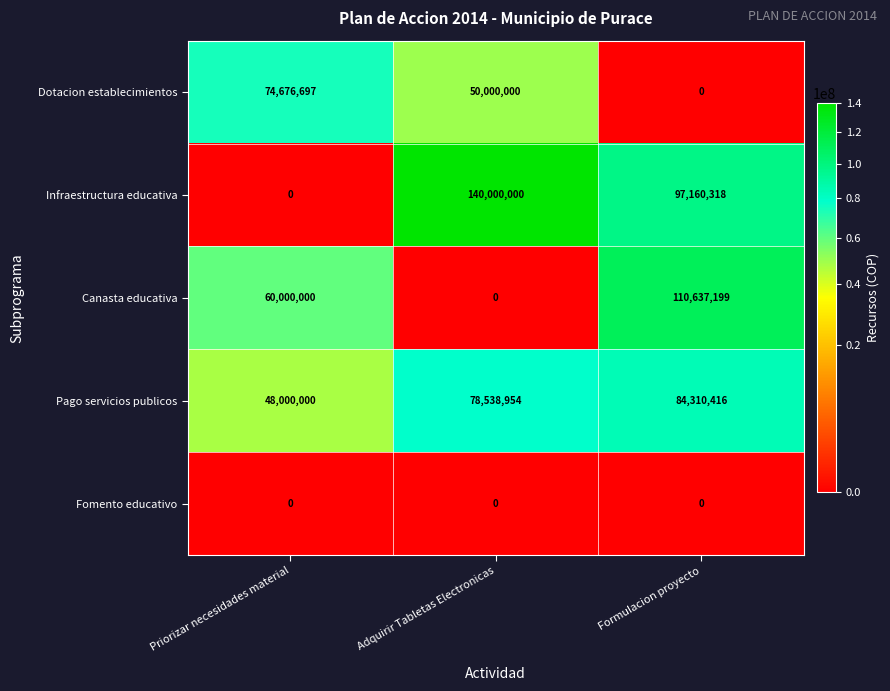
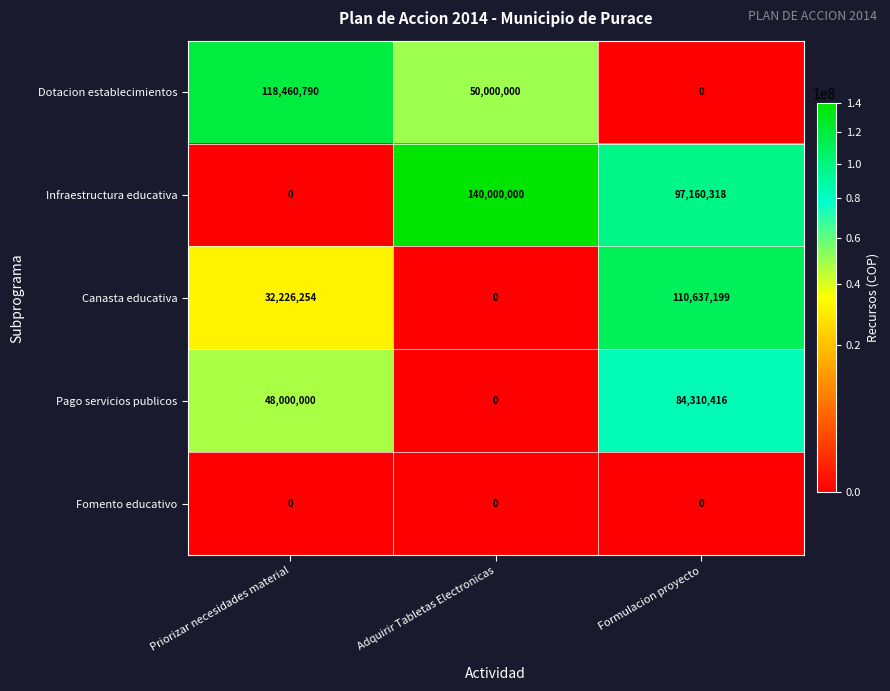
  {
    "Dotacion establecimientos": {
-     "Priorizar necesidades material": "74,676,697",
+     "Priorizar necesidades material": "118,460,790",
      "Adquirir Tabletas Electronicas": "50,000,000",
      "Formulacion proyecto": "0"
    },
    "Infraestructura educativa": {
      "Priorizar necesidades material": "0",
      "Adquirir Tabletas Electronicas": "140,000,000",
      "Formulacion proyecto": "97,160,318"
    },
    "Canasta educativa": {
-     "Priorizar necesidades material": "60,000,000",
+     "Priorizar necesidades material": "32,226,254",
      "Adquirir Tabletas Electronicas": "0",
      "Formulacion proyecto": "110,637,199"
    },
    "Pago servicios publicos": {
      "Priorizar necesidades material": "48,000,000",
-     "Adquirir Tabletas Electronicas": "78,538,954",
+     "Adquirir Tabletas Electronicas": "0",
      "Formulacion proyecto": "84,310,416"
    },
    "Fomento educativo": {
      "Priorizar necesidades material": "0",
      "Adquirir Tabletas Electronicas": "0",
      "Formulacion proyecto": "0"
    }
  }
